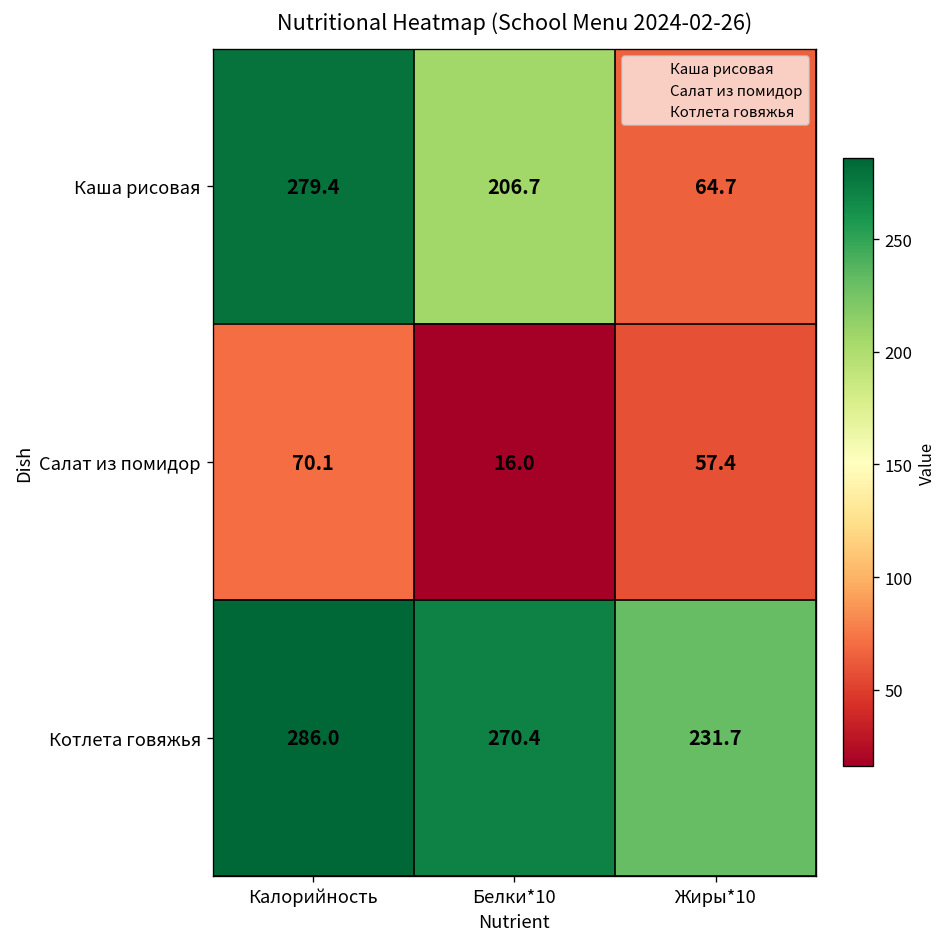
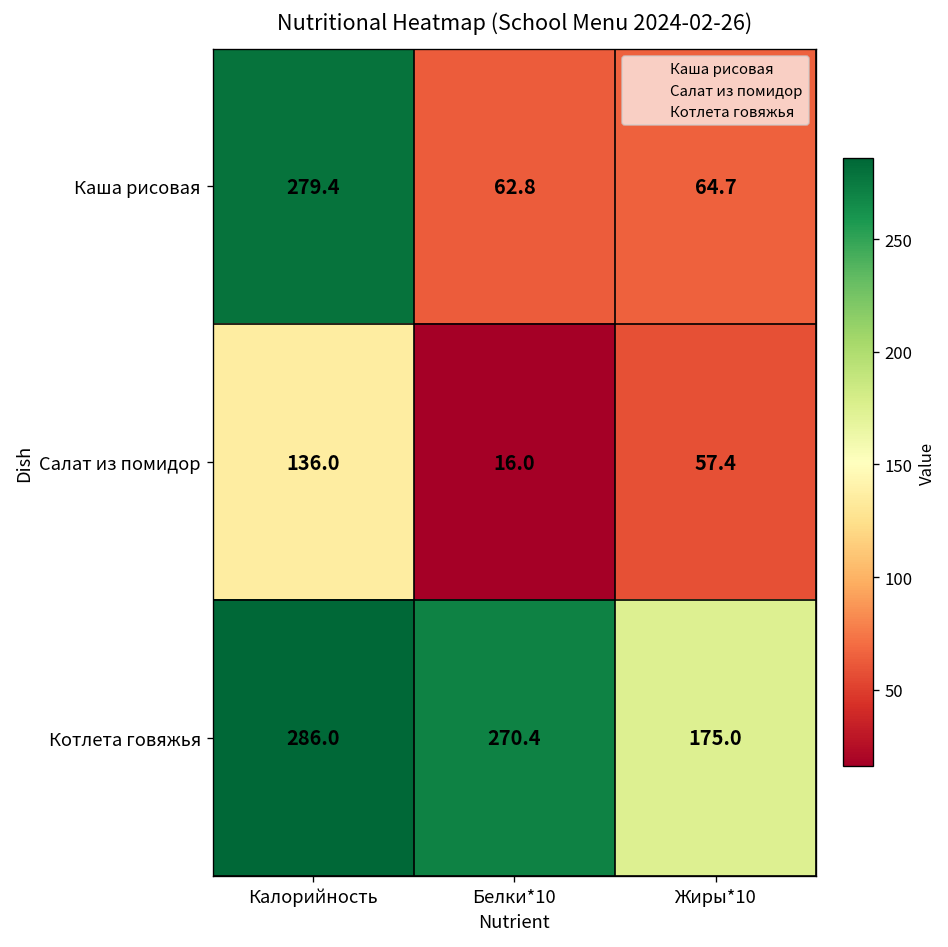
  {
    "Каша рисовая": {
      "Калорийность": 279.4,
-     "Белки*10": 206.7,
+     "Белки*10": 62.8,
      "Жиры*10": 64.7
    },
    "Салат из помидор": {
-     "Калорийность": 70.1,
+     "Калорийность": 136.0,
      "Белки*10": 16.0,
      "Жиры*10": 57.4
    },
    "Котлета говяжья": {
      "Калорийность": 286.0,
      "Белки*10": 270.4,
-     "Жиры*10": 231.7
+     "Жиры*10": 175.0
    }
  }
